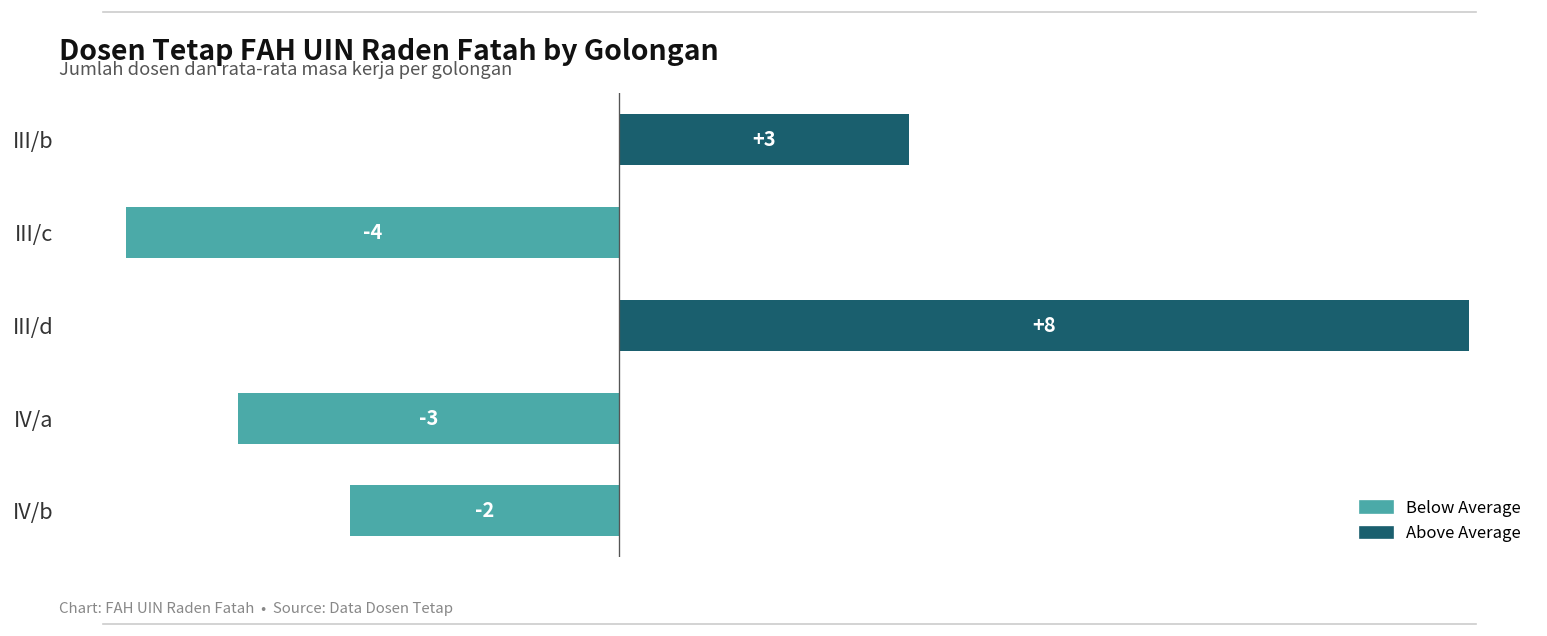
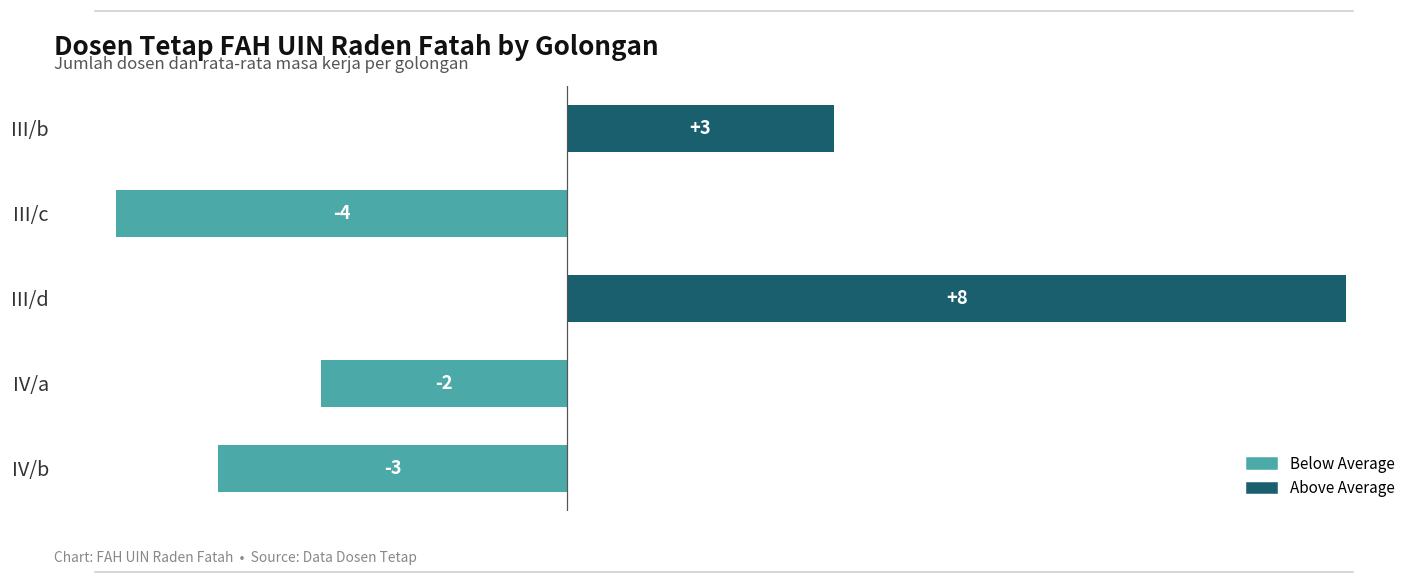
  {
    "III/b": "+3",
    "III/c": "-4",
    "III/d": "+8",
-   "IV/a": "-3",
-   "IV/b": "-2"
+   "IV/a": "-2",
+   "IV/b": "-3"
  }
